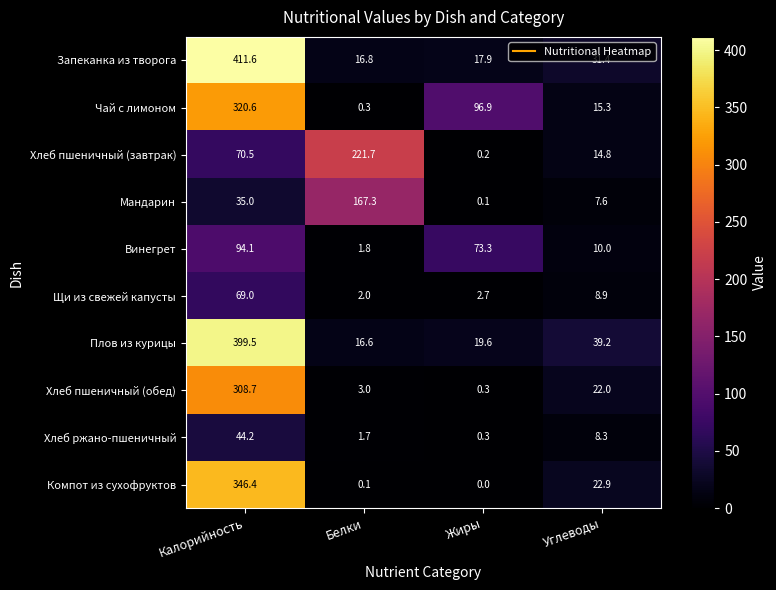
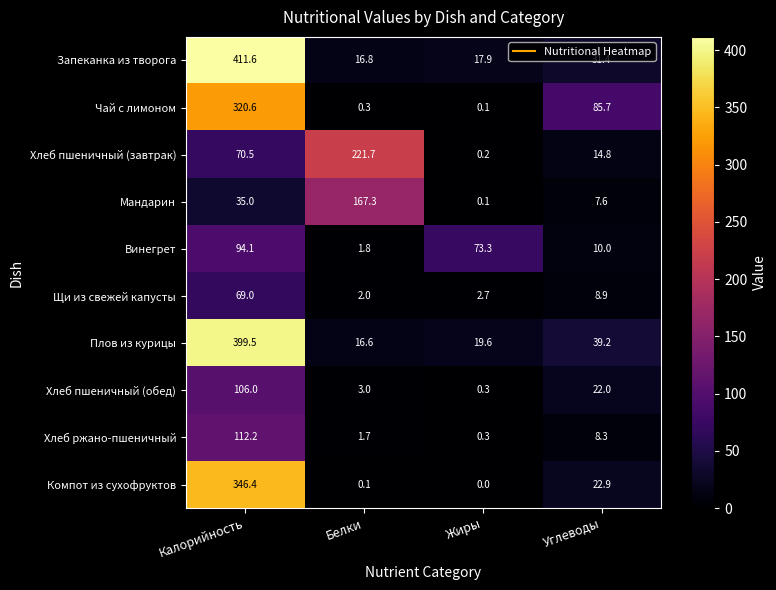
  {
    "Запеканка из творога": {
      "Калорийность": 411.6,
      "Белки": 16.8,
      "Жиры": 17.9
    },
    "Чай с лимоном": {
      "Калорийность": 320.6,
      "Белки": 0.3,
-     "Жиры": 96.9,
-     "Углеводы": 15.3
+     "Жиры": 0.1,
+     "Углеводы": 85.7
    },
    "Хлеб пшеничный (завтрак)": {
      "Калорийность": 70.5,
      "Белки": 221.7,
      "Жиры": 0.2,
      "Углеводы": 14.8
    },
    "Мандарин": {
      "Калорийность": 35.0,
      "Белки": 167.3,
      "Жиры": 0.1,
      "Углеводы": 7.6
    },
    "Винегрет": {
      "Калорийность": 94.1,
      "Белки": 1.8,
      "Жиры": 73.3,
      "Углеводы": 10.0
    },
    "Щи из свежей капусты": {
      "Калорийность": 69.0,
      "Белки": 2.0,
      "Жиры": 2.7,
      "Углеводы": 8.9
    },
    "Плов из курицы": {
      "Калорийность": 399.5,
      "Белки": 16.6,
      "Жиры": 19.6,
      "Углеводы": 39.2
    },
    "Хлеб пшеничный (обед)": {
-     "Калорийность": 308.7,
+     "Калорийность": 106.0,
      "Белки": 3.0,
      "Жиры": 0.3,
      "Углеводы": 22.0
    },
    "Хлеб ржано-пшеничный": {
-     "Калорийность": 44.2,
+     "Калорийность": 112.2,
      "Белки": 1.7,
      "Жиры": 0.3,
      "Углеводы": 8.3
    },
    "Компот из сухофруктов": {
      "Калорийность": 346.4,
      "Белки": 0.1,
      "Жиры": 0.0,
      "Углеводы": 22.9
    }
  }
